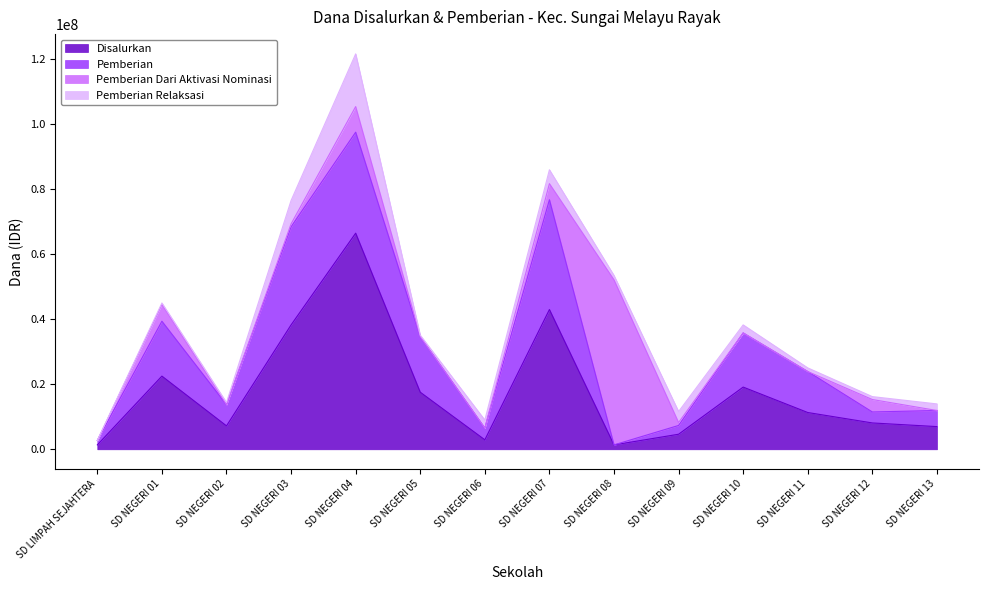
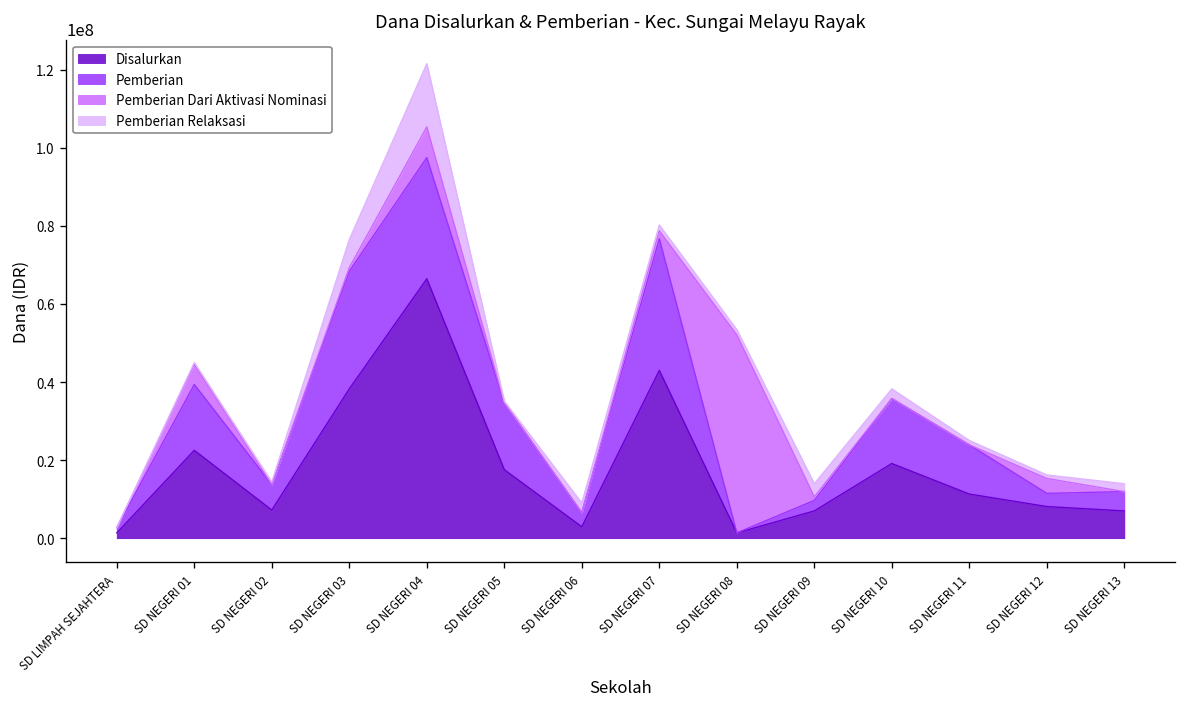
  {
    "Disalurkan": {
      "SD LIMPAH SEJAHTERA": 1000000,
      "SD NEGERI 01": 23000000,
      "SD NEGERI 02": 7000000,
      "SD NEGERI 03": 38000000,
      "SD NEGERI 04": 66000000,
      "SD NEGERI 05": 18000000,
      "SD NEGERI 06": 3000000,
      "SD NEGERI 07": 43000000,
-     "SD NEGERI 09": 5000000,
+     "SD NEGERI 09": 7000000,
      "SD NEGERI 10": 19000000,
      "SD NEGERI 11": 11000000,
      "SD NEGERI 12": 8000000,
      "SD NEGERI 13": 7000000
    },
    "Pemberian": {
      "SD NEGERI 01": 17000000,
      "SD NEGERI 03": 30000000,
      "SD NEGERI 04": 31000000,
      "SD NEGERI 07": 34000000,
      "SD NEGERI 09": 3000000,
      "SD NEGERI 12": 3000000
    },
    "Pemberian Dari Aktivasi Nominasi": {
      "SD NEGERI 03": 1000000,
      "SD NEGERI 04": 8000000,
-     "SD NEGERI 07": 5000000,
+     "SD NEGERI 07": 2000000,
      "SD NEGERI 08": 51000000,
      "SD NEGERI 09": 1000000,
      "SD NEGERI 12": 4000000
    },
    "Pemberian Relaksasi": {
      "SD NEGERI 03": 7000000,
      "SD NEGERI 04": 16000000,
      "SD NEGERI 06": 2000000,
-     "SD NEGERI 07": 4000000,
+     "SD NEGERI 07": 2000000,
      "SD NEGERI 08": 1000000,
      "SD NEGERI 09": 3000000,
      "SD NEGERI 10": 2000000,
      "SD NEGERI 11": 1000000,
      "SD NEGERI 12": 1000000,
      "SD NEGERI 13": 2000000
    }
  }
